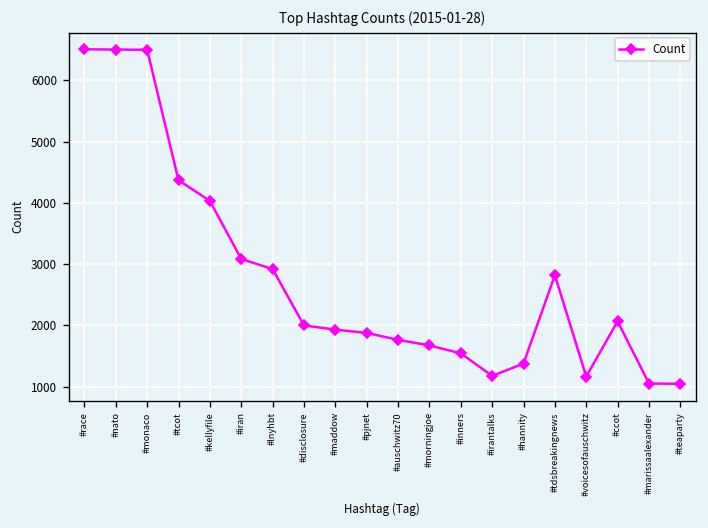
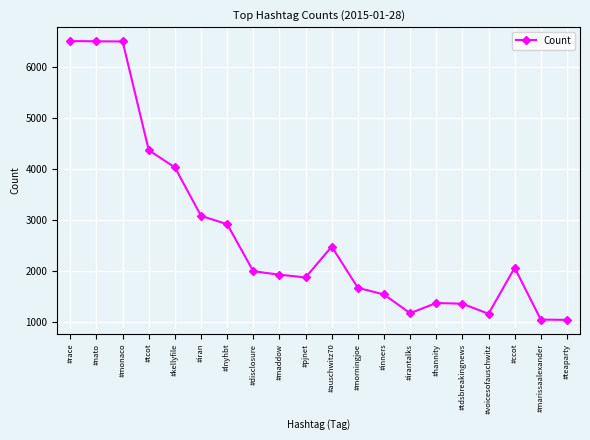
  {
    "#race": 6500,
    "#nato": 6500,
    "#monaco": 6500,
    "#tcot": 4400,
    "#kellyfile": 4000,
    "#iran": 3100,
    "#lnyhbt": 2900,
    "#disclosure": 2000,
    "#maddow": 1900,
    "#pjnet": 1900,
-   "#auschwitz70": 1800,
+   "#auschwitz70": 2500,
    "#morningjoe": 1700,
    "#inners": 1500,
    "#irantalks": 1200,
    "#hannity": 1400,
-   "#tdsbreakingnews": 2800,
+   "#tdsbreakingnews": 1400,
    "#voicesofauschwitz": 1200,
    "#ccot": 2100,
    "#marissaalexander": 1100,
    "#teaparty": 1000
  }
